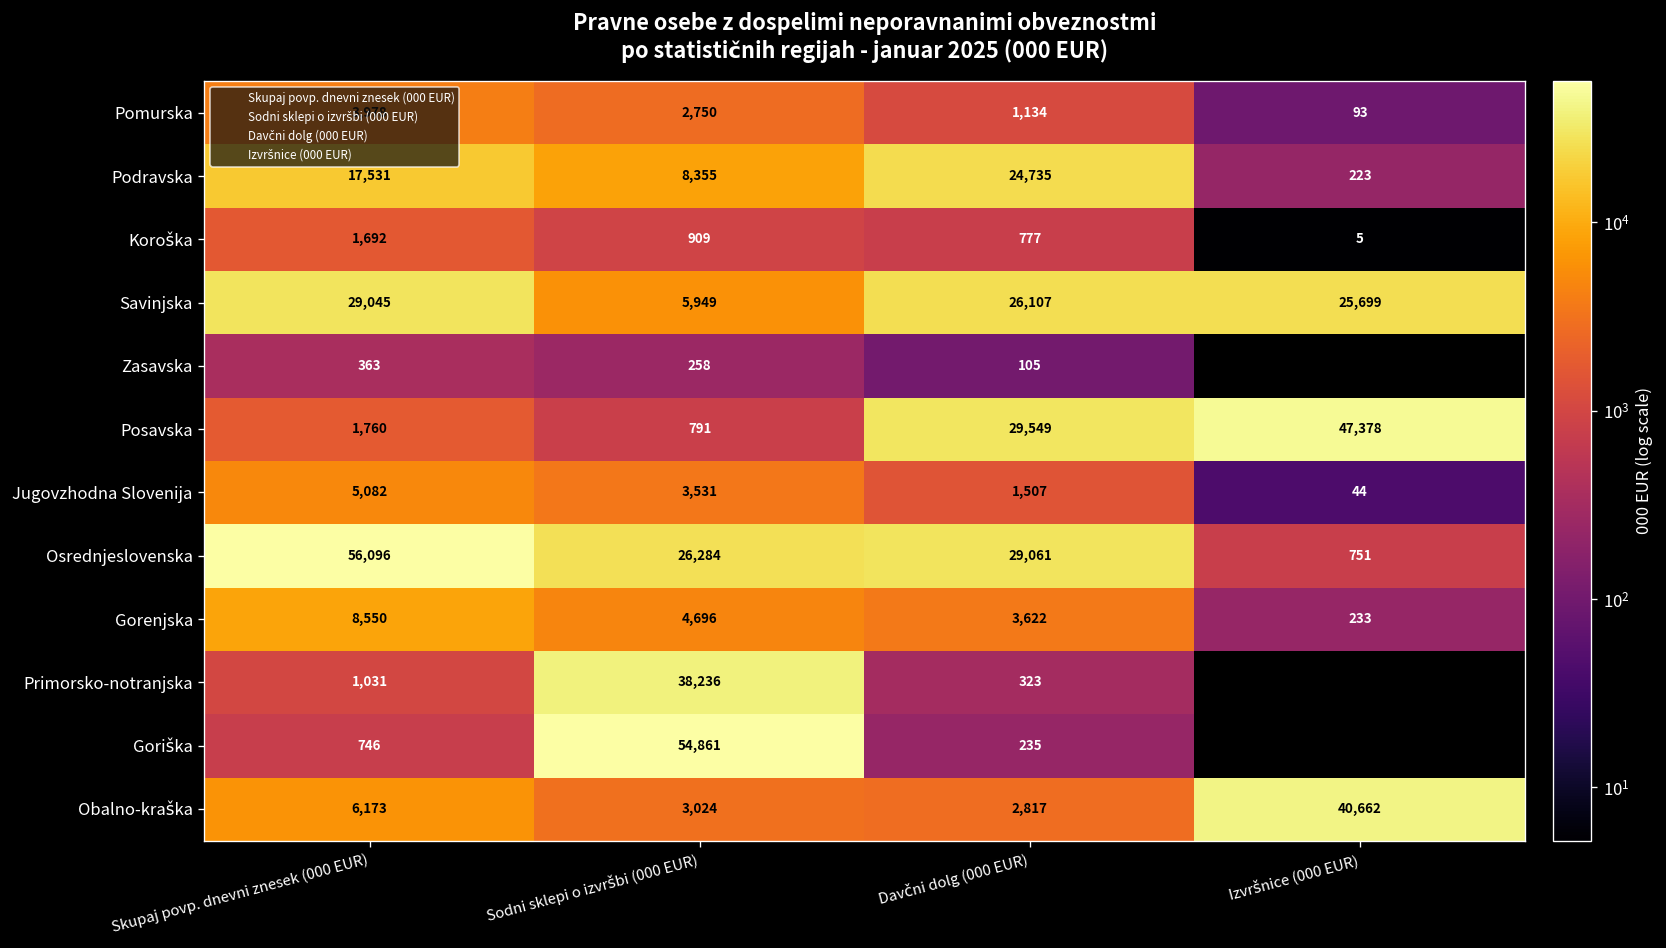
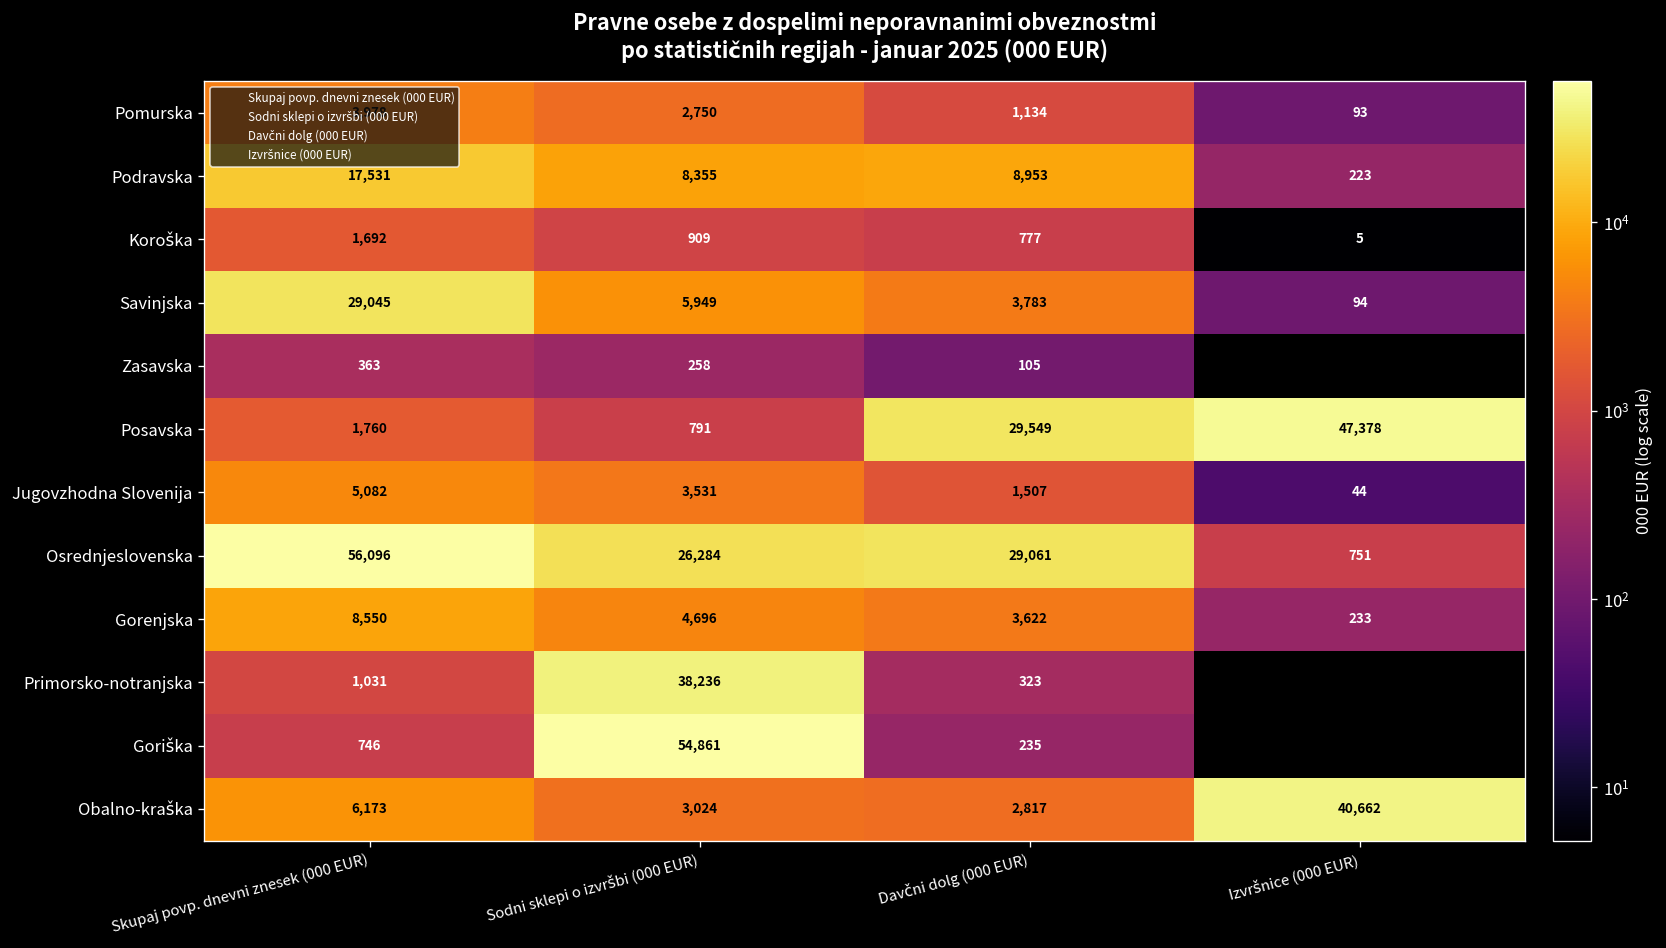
  {
    "Pomurska": {
      "Sodni sklepi o izvršbi (000 EUR)": "2,750",
      "Davčni dolg (000 EUR)": "1,134",
      "Izvršnice (000 EUR)": "93"
    },
    "Podravska": {
      "Skupaj povp. dnevni znesek (000 EUR)": "17,531",
      "Sodni sklepi o izvršbi (000 EUR)": "8,355",
-     "Davčni dolg (000 EUR)": "24,735",
+     "Davčni dolg (000 EUR)": "8,953",
      "Izvršnice (000 EUR)": "223"
    },
    "Koroška": {
      "Skupaj povp. dnevni znesek (000 EUR)": "1,692",
      "Sodni sklepi o izvršbi (000 EUR)": "909",
      "Davčni dolg (000 EUR)": "777",
      "Izvršnice (000 EUR)": "5"
    },
    "Savinjska": {
      "Skupaj povp. dnevni znesek (000 EUR)": "29,045",
      "Sodni sklepi o izvršbi (000 EUR)": "5,949",
-     "Davčni dolg (000 EUR)": "26,107",
-     "Izvršnice (000 EUR)": "25,699"
+     "Davčni dolg (000 EUR)": "3,783",
+     "Izvršnice (000 EUR)": "94"
    },
    "Zasavska": {
      "Skupaj povp. dnevni znesek (000 EUR)": "363",
      "Sodni sklepi o izvršbi (000 EUR)": "258",
      "Davčni dolg (000 EUR)": "105"
    },
    "Posavska": {
      "Skupaj povp. dnevni znesek (000 EUR)": "1,760",
      "Sodni sklepi o izvršbi (000 EUR)": "791",
      "Davčni dolg (000 EUR)": "29,549",
      "Izvršnice (000 EUR)": "47,378"
    },
    "Jugovzhodna Slovenija": {
      "Skupaj povp. dnevni znesek (000 EUR)": "5,082",
      "Sodni sklepi o izvršbi (000 EUR)": "3,531",
      "Davčni dolg (000 EUR)": "1,507",
      "Izvršnice (000 EUR)": "44"
    },
    "Osrednjeslovenska": {
      "Skupaj povp. dnevni znesek (000 EUR)": "56,096",
      "Sodni sklepi o izvršbi (000 EUR)": "26,284",
      "Davčni dolg (000 EUR)": "29,061",
      "Izvršnice (000 EUR)": "751"
    },
    "Gorenjska": {
      "Skupaj povp. dnevni znesek (000 EUR)": "8,550",
      "Sodni sklepi o izvršbi (000 EUR)": "4,696",
      "Davčni dolg (000 EUR)": "3,622",
      "Izvršnice (000 EUR)": "233"
    },
    "Primorsko-notranjska": {
      "Skupaj povp. dnevni znesek (000 EUR)": "1,031",
      "Sodni sklepi o izvršbi (000 EUR)": "38,236",
      "Davčni dolg (000 EUR)": "323"
    },
    "Goriška": {
      "Skupaj povp. dnevni znesek (000 EUR)": "746",
      "Sodni sklepi o izvršbi (000 EUR)": "54,861",
      "Davčni dolg (000 EUR)": "235"
    },
    "Obalno-kraška": {
      "Skupaj povp. dnevni znesek (000 EUR)": "6,173",
      "Sodni sklepi o izvršbi (000 EUR)": "3,024",
      "Davčni dolg (000 EUR)": "2,817",
      "Izvršnice (000 EUR)": "40,662"
    }
  }
